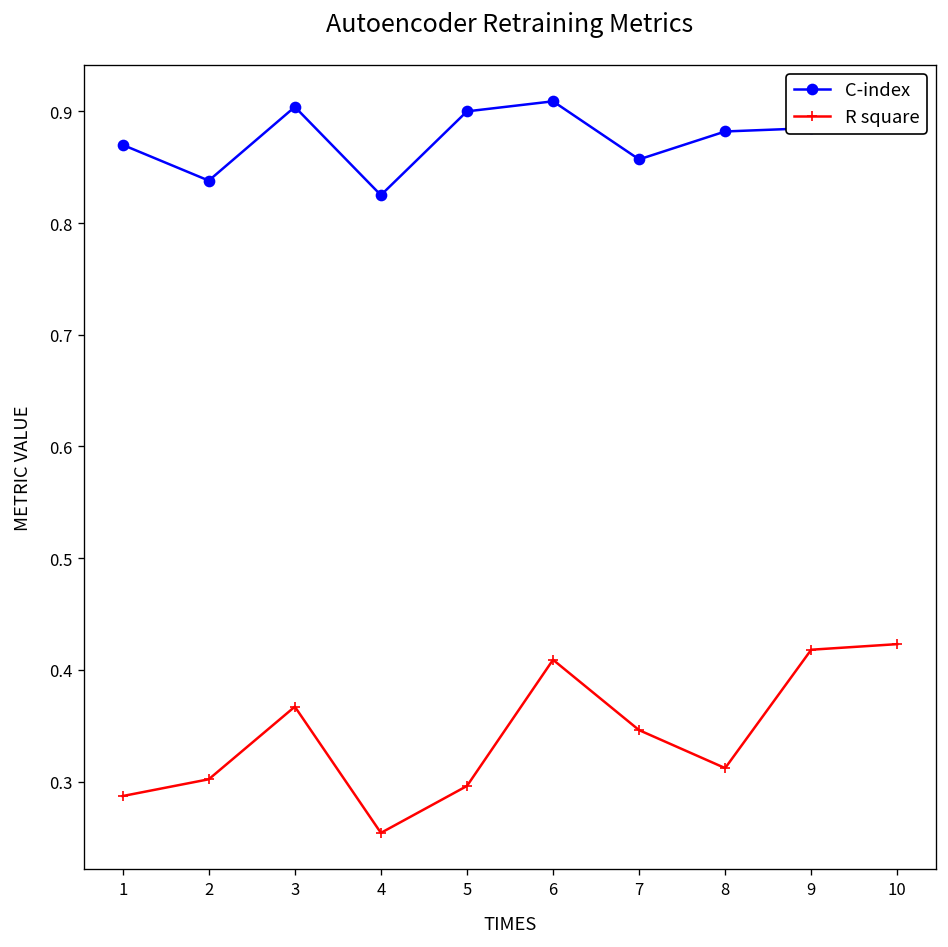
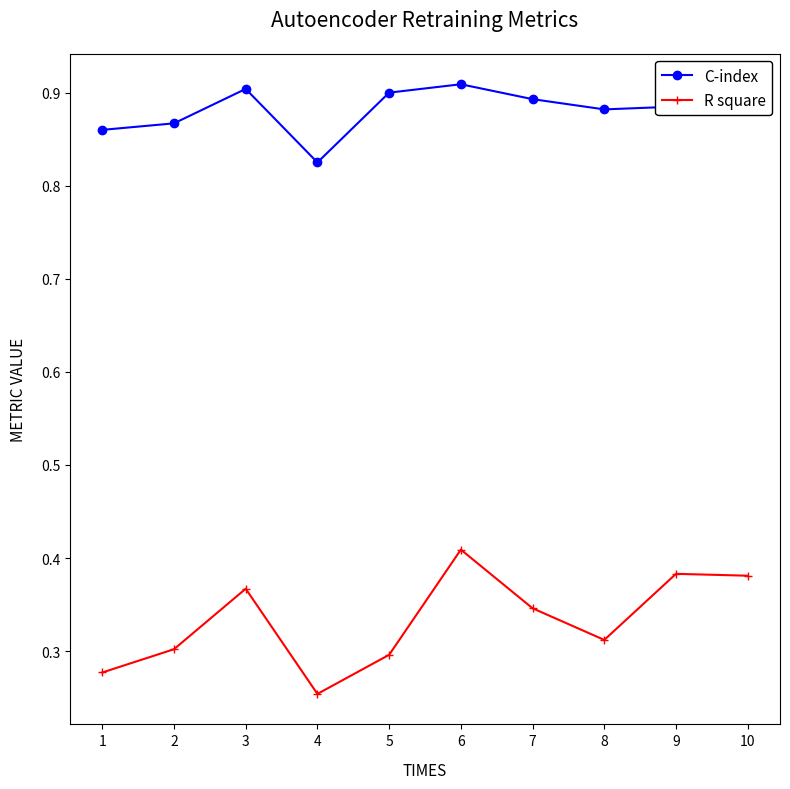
  {
    "C-index": {
-     "1": 0.87,
-     "2": 0.84,
+     "1": 0.86,
+     "2": 0.87,
      "3": 0.90,
      "4": 0.83,
      "5": 0.90,
      "6": 0.91,
-     "7": 0.86,
+     "7": 0.89,
      "8": 0.88
    },
    "R square": {
-     "1": 0.29,
+     "1": 0.28,
      "2": 0.30,
      "3": 0.37,
      "4": 0.25,
      "5": 0.30,
      "6": 0.41,
      "7": 0.35,
      "8": 0.31,
-     "9": 0.42,
-     "10": 0.42
+     "9": 0.38,
+     "10": 0.38
    }
  }
